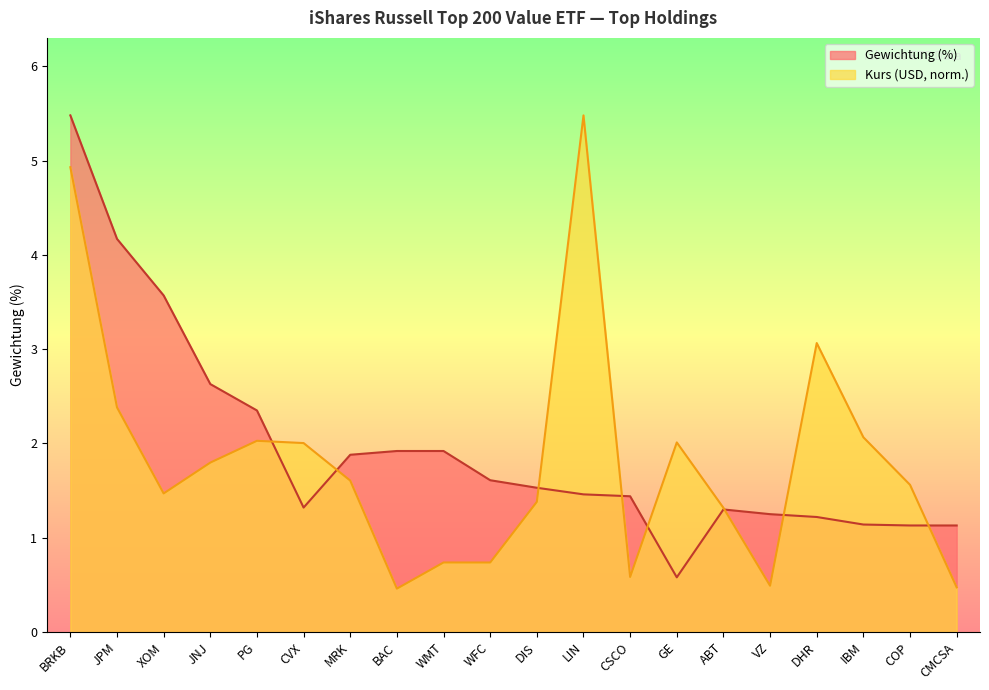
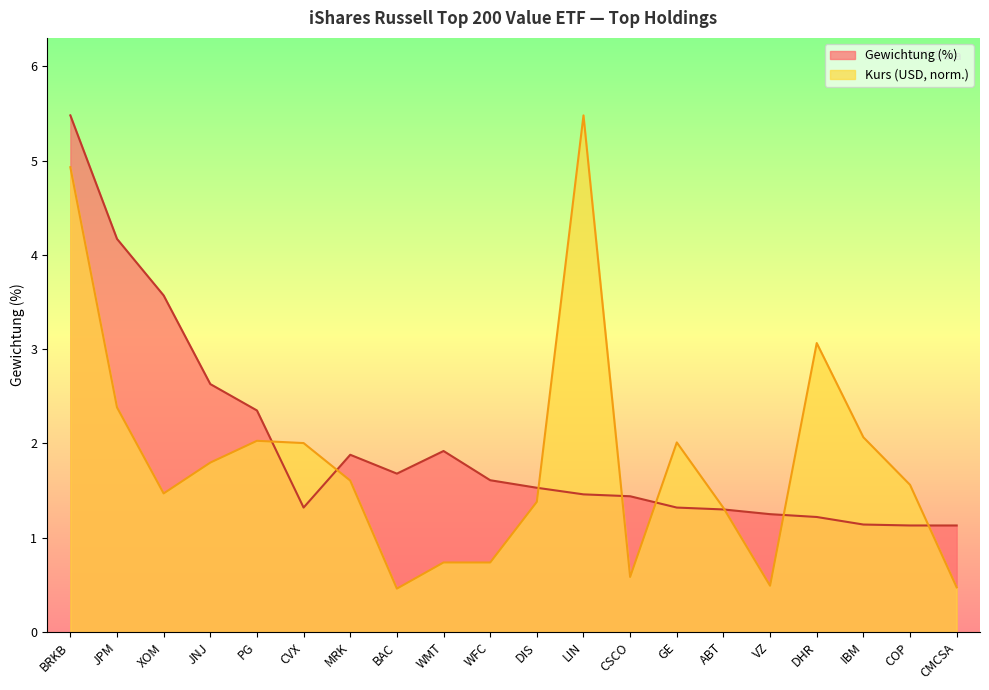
  {
    "Gewichtung (%)": {
      "BRKB": 5.5,
      "JPM": 4.2,
      "XOM": 3.6,
      "JNJ": 2.6,
      "PG": 2.4,
      "CVX": 1.3,
      "MRK": 1.9,
-     "BAC": 1.9,
+     "BAC": 1.7,
      "WMT": 1.9,
      "WFC": 1.6,
      "DIS": 1.5,
      "LIN": 1.5,
      "CSCO": 1.4,
-     "GE": 0.6,
+     "GE": 1.3,
      "VZ": 1.3,
      "DHR": 1.2,
      "IBM": 1.1,
      "COP": 1.1,
      "CMCSA": 1.1
    },
    "Kurs (USD, norm.)": {
      "BRKB": 4.9,
      "JPM": 2.4,
      "XOM": 1.5,
      "JNJ": 1.8,
      "PG": 2.0,
      "CVX": 2.0,
      "MRK": 1.6,
      "BAC": 0.5,
      "WMT": 0.7,
      "WFC": 0.7,
      "DIS": 1.4,
      "LIN": 5.5,
      "CSCO": 0.6,
      "GE": 2.0,
      "VZ": 0.5,
      "DHR": 3.1,
      "IBM": 2.1,
      "COP": 1.6,
      "CMCSA": 0.5
    }
  }
